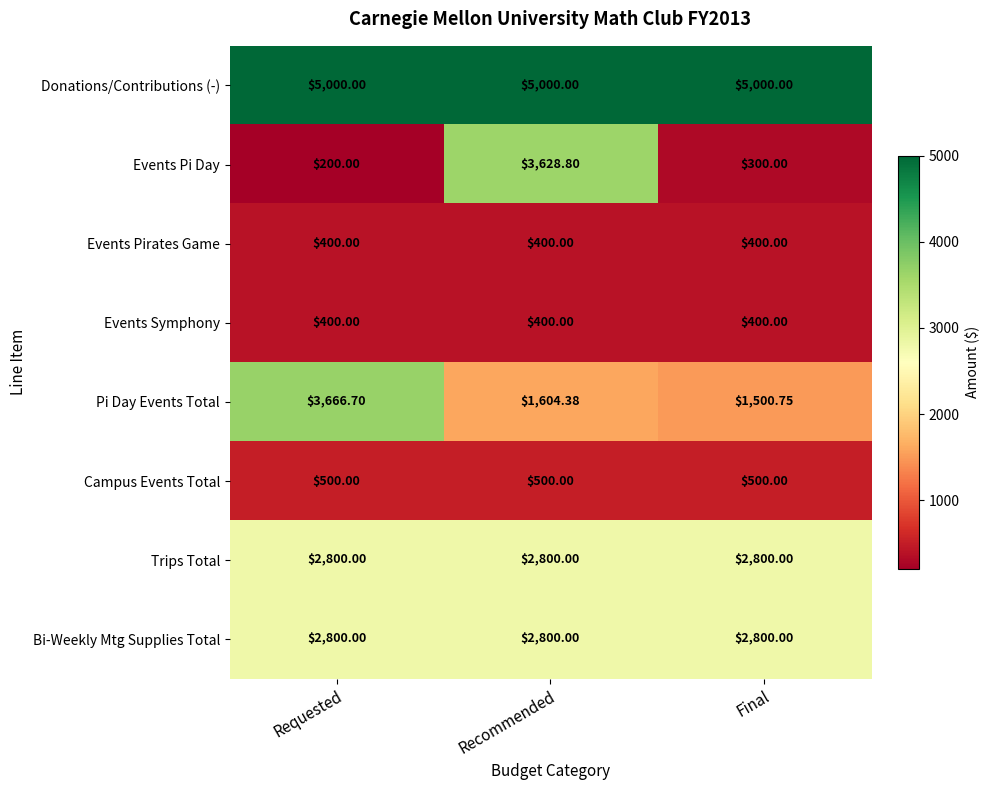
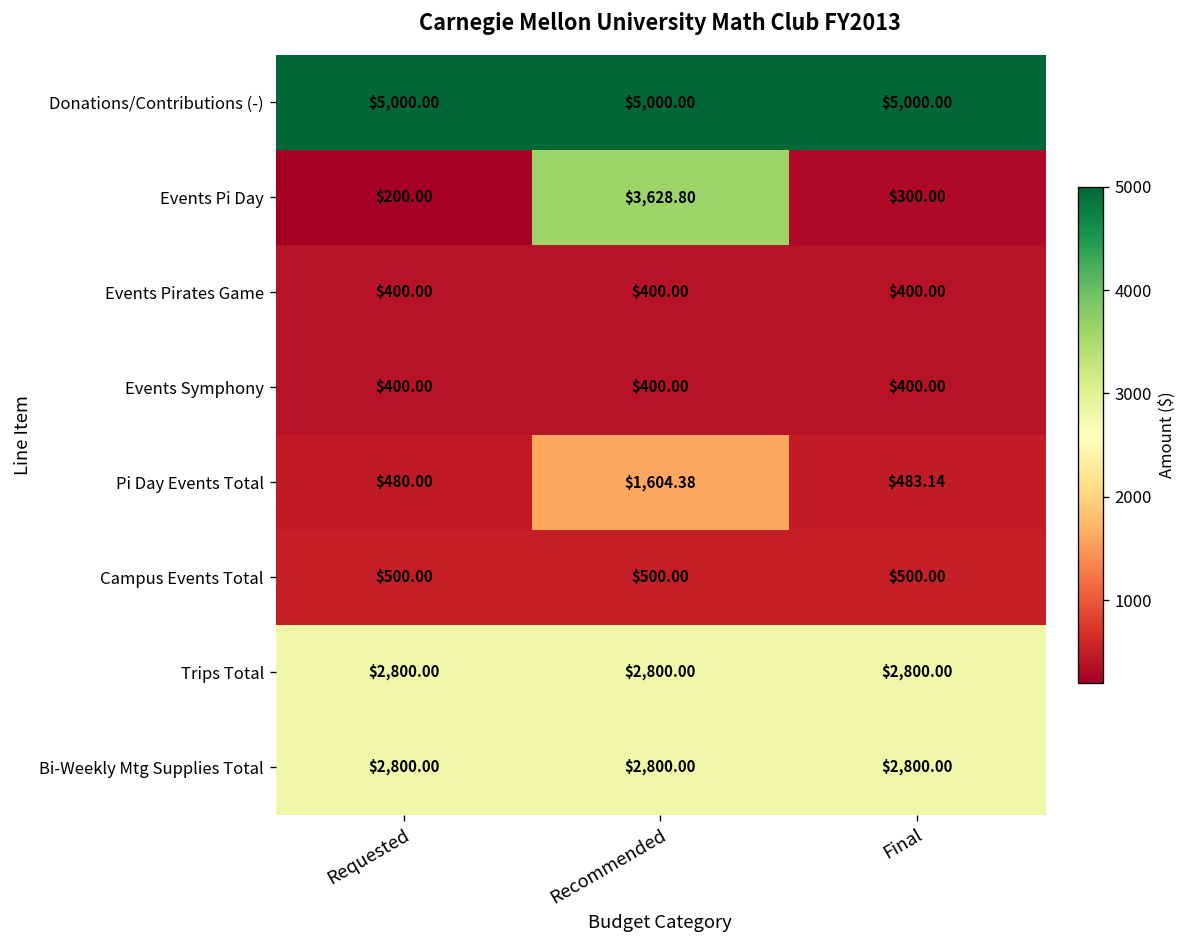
  {
    "Donations/Contributions (-)": {
      "Requested": "$5,000.00",
      "Recommended": "$5,000.00",
      "Final": "$5,000.00"
    },
    "Events Pi Day": {
      "Requested": "$200.00",
      "Recommended": "$3,628.80",
      "Final": "$300.00"
    },
    "Events Pirates Game": {
      "Requested": "$400.00",
      "Recommended": "$400.00",
      "Final": "$400.00"
    },
    "Events Symphony": {
      "Requested": "$400.00",
      "Recommended": "$400.00",
      "Final": "$400.00"
    },
    "Pi Day Events Total": {
-     "Requested": "$3,666.70",
+     "Requested": "$480.00",
      "Recommended": "$1,604.38",
-     "Final": "$1,500.75"
+     "Final": "$483.14"
    },
    "Campus Events Total": {
      "Requested": "$500.00",
      "Recommended": "$500.00",
      "Final": "$500.00"
    },
    "Trips Total": {
      "Requested": "$2,800.00",
      "Recommended": "$2,800.00",
      "Final": "$2,800.00"
    },
    "Bi-Weekly Mtg Supplies Total": {
      "Requested": "$2,800.00",
      "Recommended": "$2,800.00",
      "Final": "$2,800.00"
    }
  }
